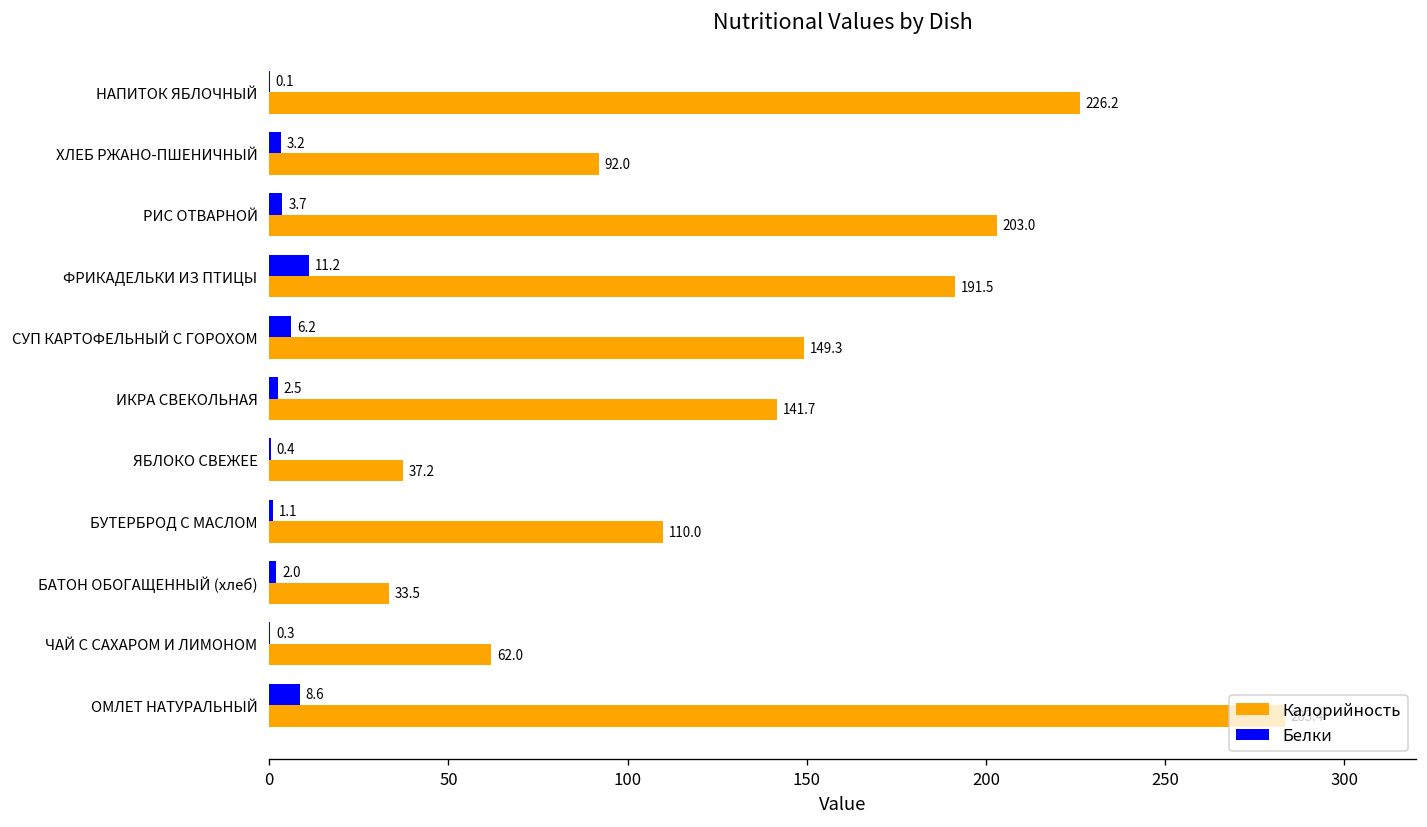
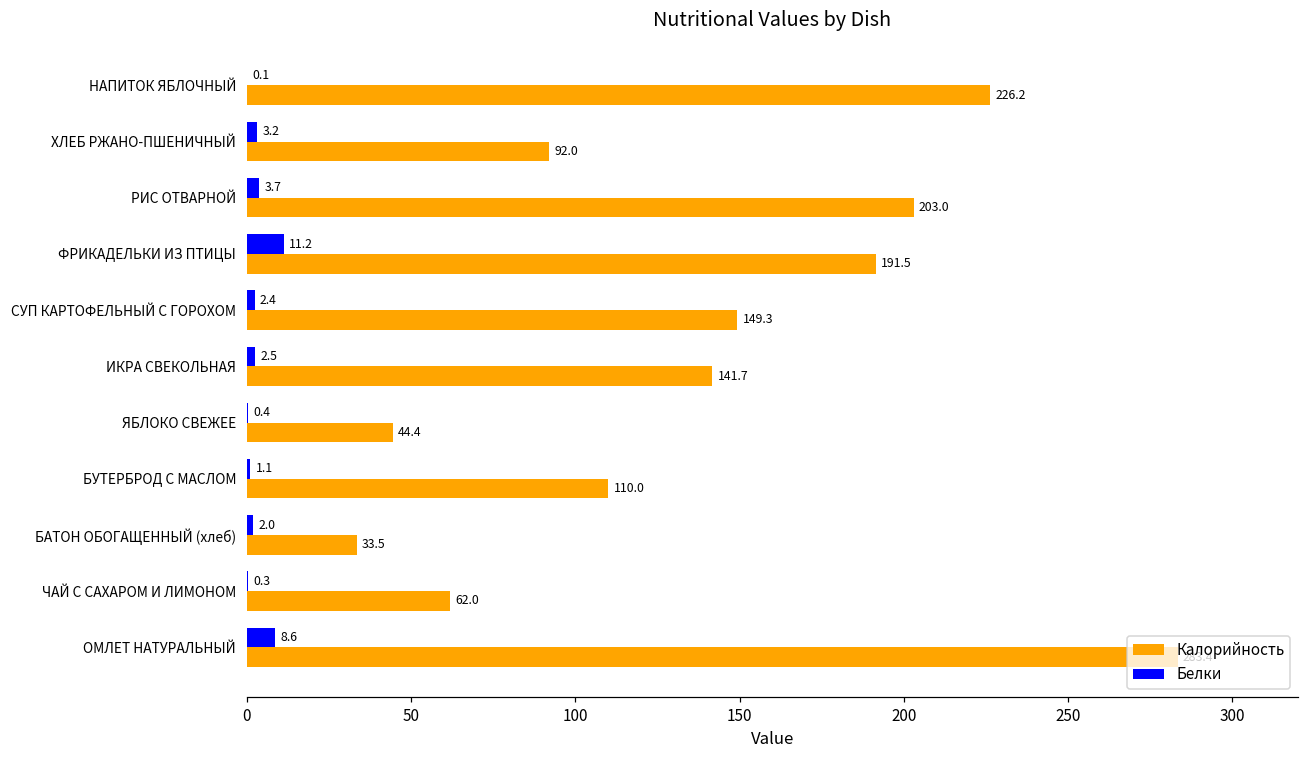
  {
    "Калорийность": {
      "НАПИТОК ЯБЛОЧНЫЙ": 226.2,
      "ХЛЕБ РЖАНО-ПШЕНИЧНЫЙ": 92.0,
      "РИС ОТВАРНОЙ": 203.0,
      "ФРИКАДЕЛЬКИ ИЗ ПТИЦЫ": 191.5,
      "СУП КАРТОФЕЛЬНЫЙ С ГОРОХОМ": 149.3,
      "ИКРА СВЕКОЛЬНАЯ": 141.7,
-     "ЯБЛОКО СВЕЖЕЕ": 37.2,
+     "ЯБЛОКО СВЕЖЕЕ": 44.4,
      "БУТЕРБРОД С МАСЛОМ": 110.0,
      "БАТОН ОБОГАЩЕННЫЙ (хлеб)": 33.5,
      "ЧАЙ С САХАРОМ И ЛИМОНОМ": 62.0
    },
    "Белки": {
      "НАПИТОК ЯБЛОЧНЫЙ": 0.1,
      "ХЛЕБ РЖАНО-ПШЕНИЧНЫЙ": 3.2,
      "РИС ОТВАРНОЙ": 3.7,
      "ФРИКАДЕЛЬКИ ИЗ ПТИЦЫ": 11.2,
-     "СУП КАРТОФЕЛЬНЫЙ С ГОРОХОМ": 6.2,
+     "СУП КАРТОФЕЛЬНЫЙ С ГОРОХОМ": 2.4,
      "ИКРА СВЕКОЛЬНАЯ": 2.5,
      "ЯБЛОКО СВЕЖЕЕ": 0.4,
      "БУТЕРБРОД С МАСЛОМ": 1.1,
      "БАТОН ОБОГАЩЕННЫЙ (хлеб)": 2.0,
      "ЧАЙ С САХАРОМ И ЛИМОНОМ": 0.3,
      "ОМЛЕТ НАТУРАЛЬНЫЙ": 8.6
    }
  }
